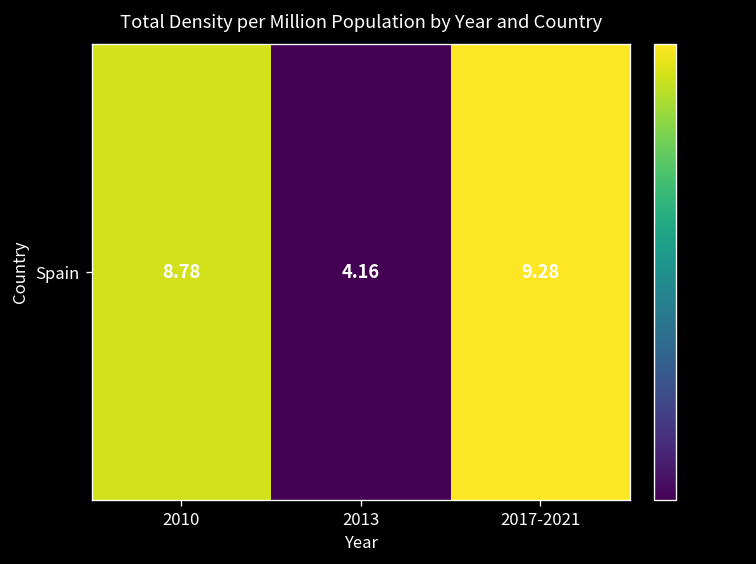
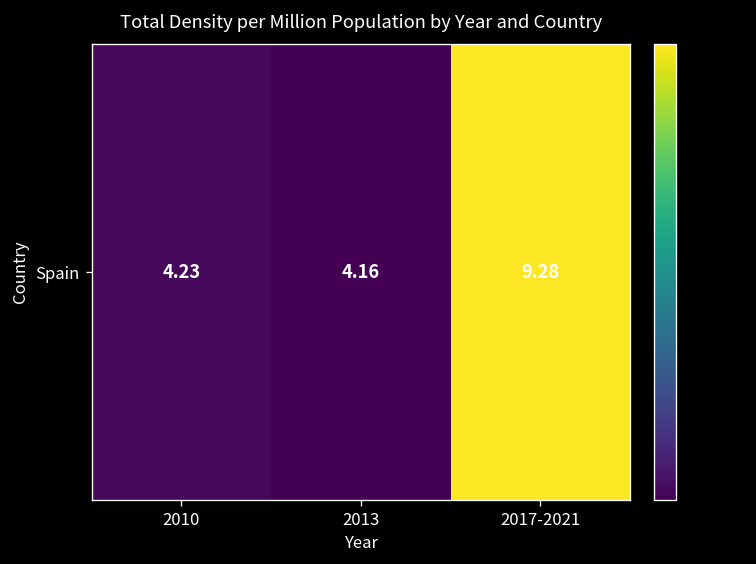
  {
    "Spain": {
-     "2010": 8.78,
+     "2010": 4.23,
      "2013": 4.16,
      "2017-2021": 9.28
    }
  }
